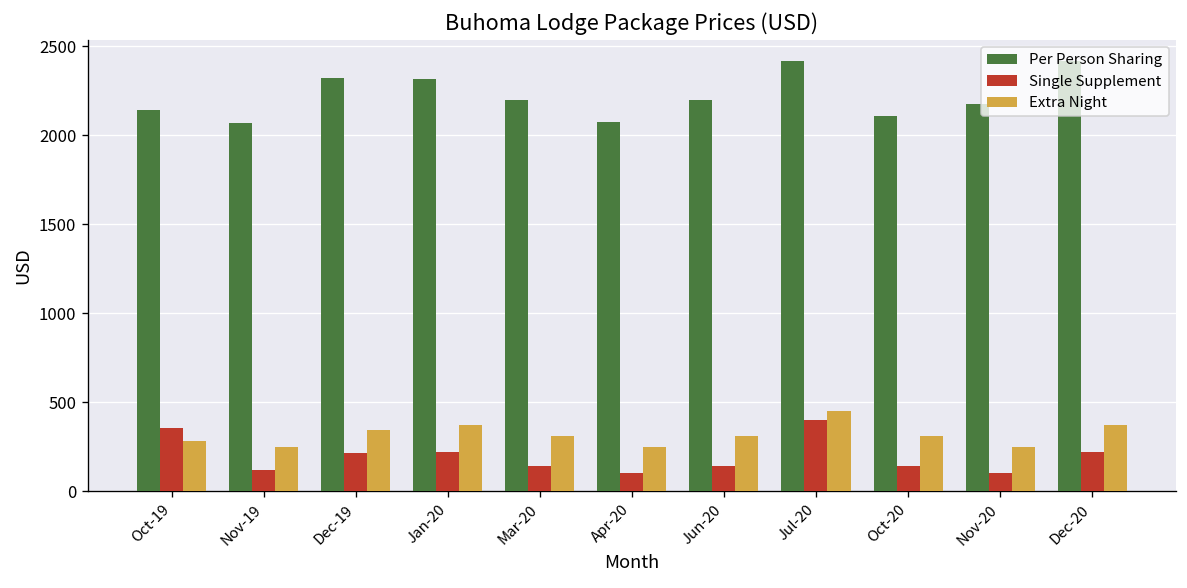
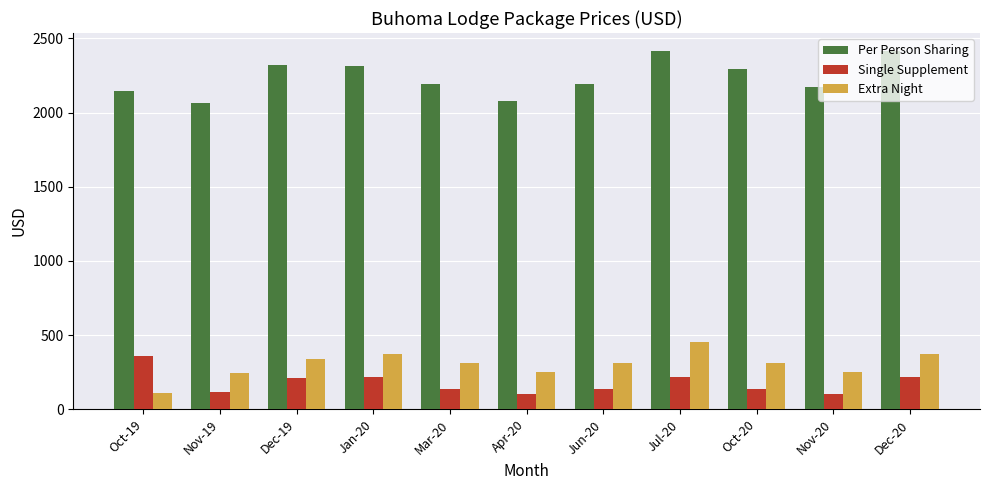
  {
    "Per Person Sharing": {
      "Oct-19": 2140,
      "Nov-19": 2070,
      "Dec-19": 2320,
      "Jan-20": 2320,
      "Mar-20": 2200,
      "Apr-20": 2080,
      "Jun-20": 2200,
      "Jul-20": 2420,
-     "Oct-20": 2110,
+     "Oct-20": 2300,
      "Nov-20": 2180
    },
    "Single Supplement": {
      "Oct-19": 360,
      "Nov-19": 120,
      "Dec-19": 210,
      "Jan-20": 220,
      "Mar-20": 140,
      "Apr-20": 100,
      "Jun-20": 140,
-     "Jul-20": 400,
+     "Jul-20": 220,
      "Oct-20": 140,
      "Nov-20": 100,
      "Dec-20": 220
    },
    "Extra Night": {
-     "Oct-19": 280,
+     "Oct-19": 110,
      "Nov-19": 250,
      "Dec-19": 340,
      "Jan-20": 370,
      "Mar-20": 310,
      "Apr-20": 250,
      "Jun-20": 310,
      "Jul-20": 450,
      "Oct-20": 310,
      "Nov-20": 250,
      "Dec-20": 370
    }
  }
